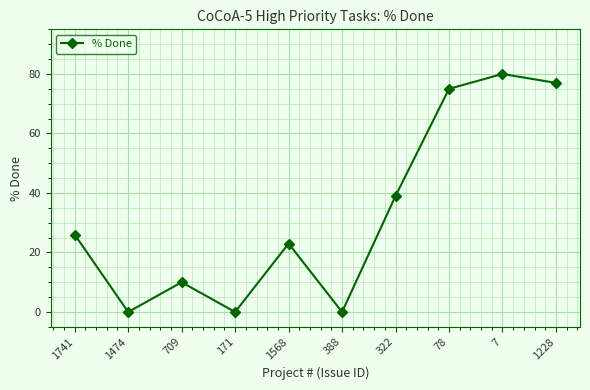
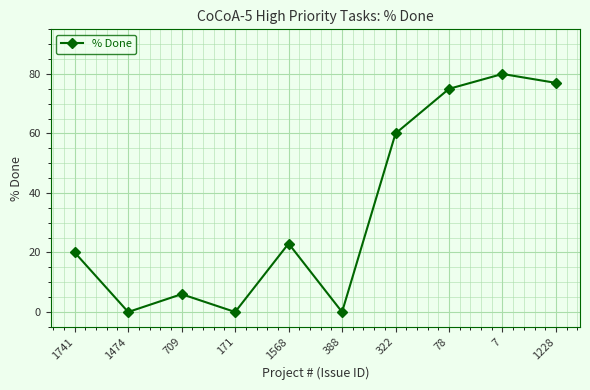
  {
-   "1741": 26,
+   "1741": 20,
    "1474": 0,
-   "709": 10,
+   "709": 6,
    "171": 0,
    "1568": 23,
    "388": 0,
-   "322": 39,
+   "322": 60,
    "78": 75,
    "7": 80,
    "1228": 77
  }
